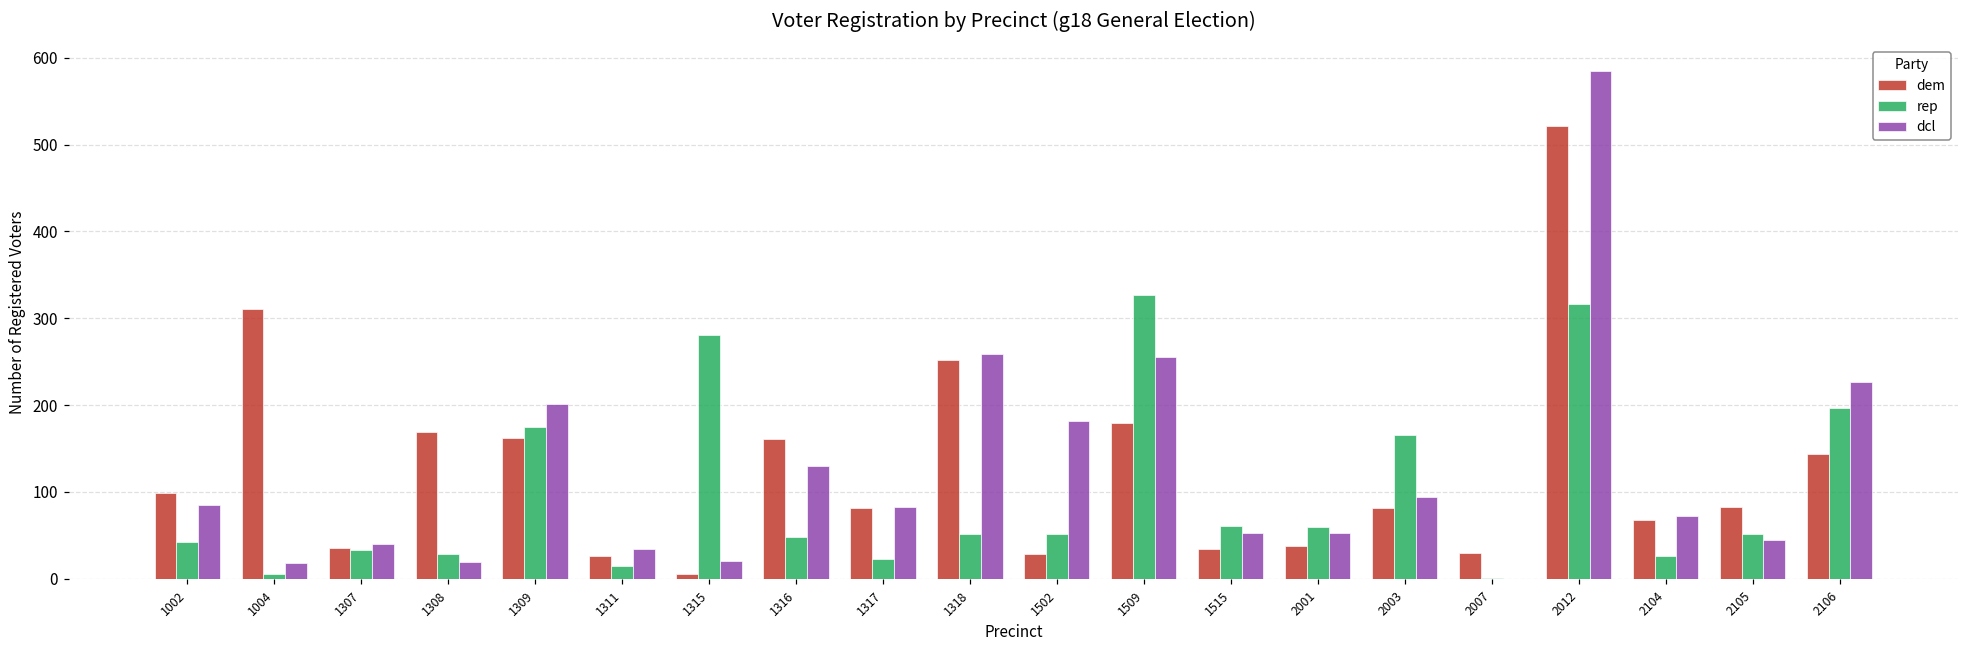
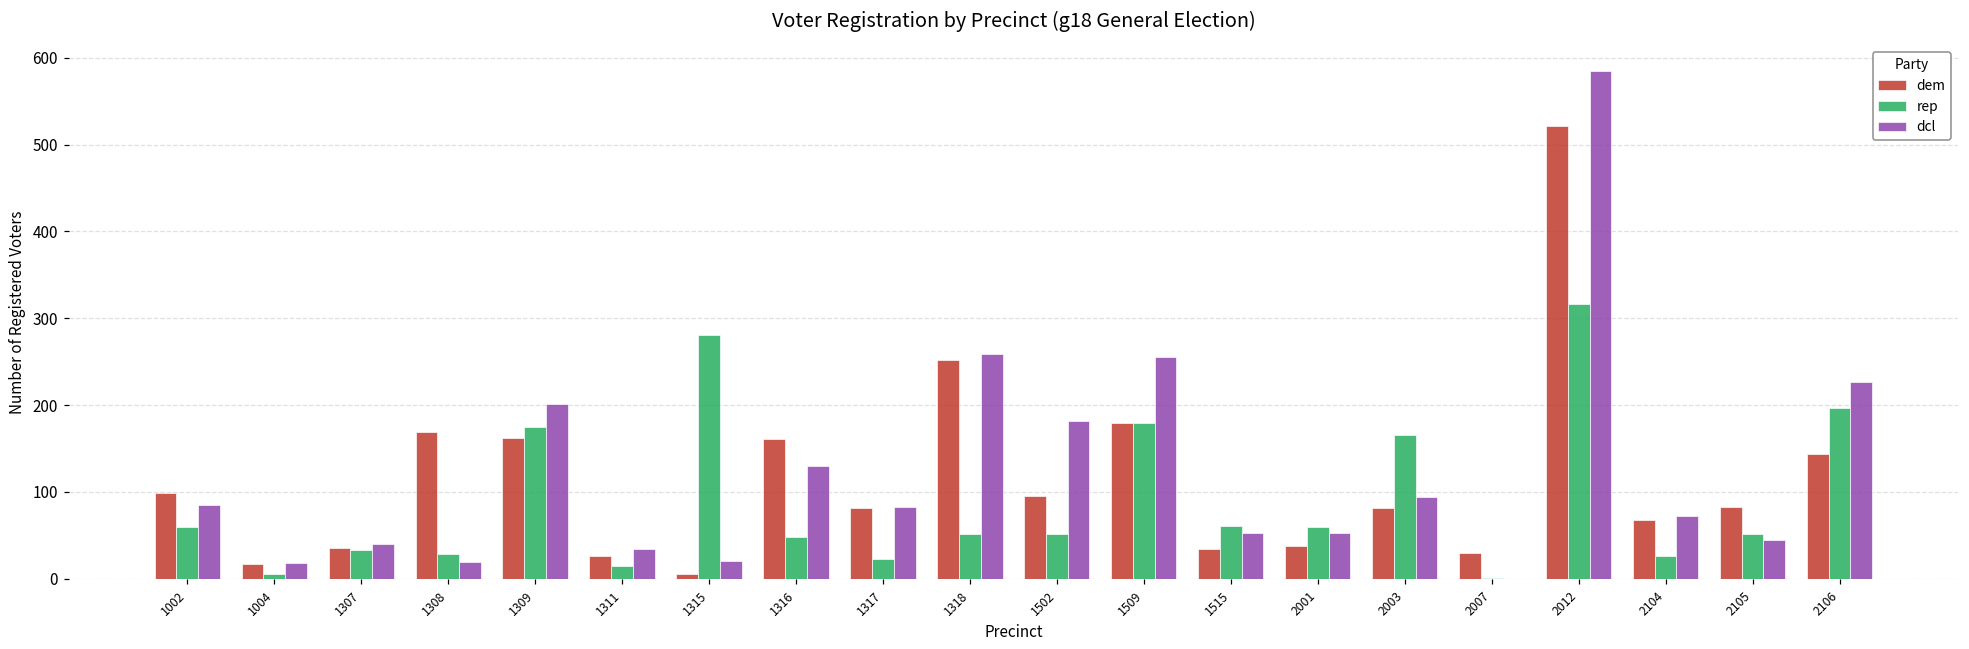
  {
    "dem": {
      "1002": 100,
-     "1004": 310,
+     "1004": 20,
      "1307": 40,
      "1308": 170,
      "1309": 160,
      "1311": 30,
      "1315": 10,
      "1316": 160,
      "1317": 80,
      "1318": 250,
-     "1502": 30,
+     "1502": 100,
      "1509": 180,
      "1515": 30,
      "2001": 40,
      "2003": 80,
      "2007": 30,
      "2012": 520,
      "2104": 70,
      "2105": 80,
      "2106": 140
    },
    "rep": {
-     "1002": 40,
+     "1002": 60,
      "1004": 10,
      "1307": 30,
      "1308": 30,
      "1309": 180,
      "1311": 20,
      "1315": 280,
      "1316": 50,
      "1317": 20,
      "1318": 50,
      "1502": 50,
-     "1509": 330,
+     "1509": 180,
      "1515": 60,
      "2001": 60,
      "2003": 170,
      "2012": 320,
      "2104": 30,
      "2105": 50,
      "2106": 200
    },
    "dcl": {
      "1002": 90,
      "1004": 20,
      "1307": 40,
      "1308": 20,
      "1309": 200,
      "1311": 30,
      "1315": 20,
      "1316": 130,
      "1317": 80,
      "1318": 260,
      "1502": 180,
      "1509": 260,
      "1515": 50,
      "2001": 50,
      "2003": 90,
      "2007": 0,
      "2012": 590,
      "2104": 70,
      "2105": 50,
      "2106": 230
    }
  }
